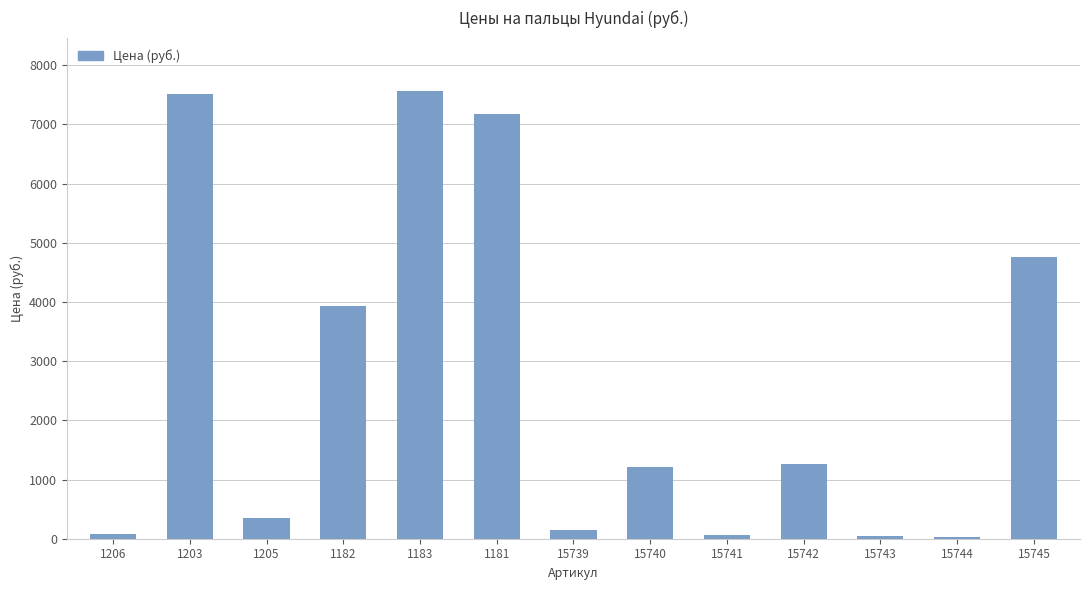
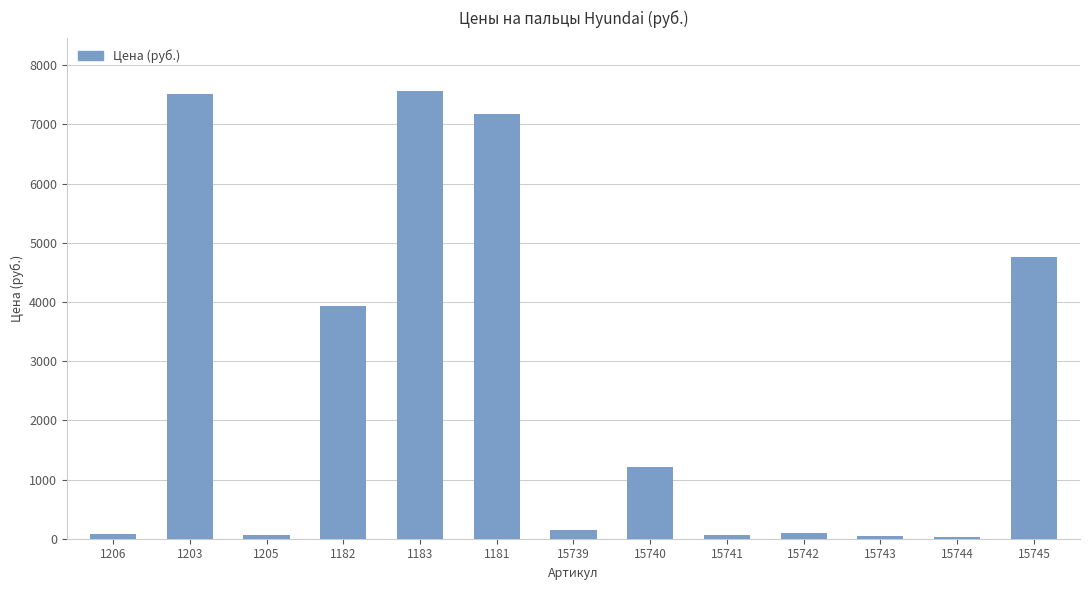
  {
    "1206": 100,
    "1203": 7500,
-   "1205": 300,
+   "1205": 100,
    "1182": 3900,
    "1183": 7600,
    "1181": 7200,
    "15739": 100,
    "15740": 1200,
    "15741": 100,
-   "15742": 1300,
+   "15742": 100,
    "15745": 4800
  }
